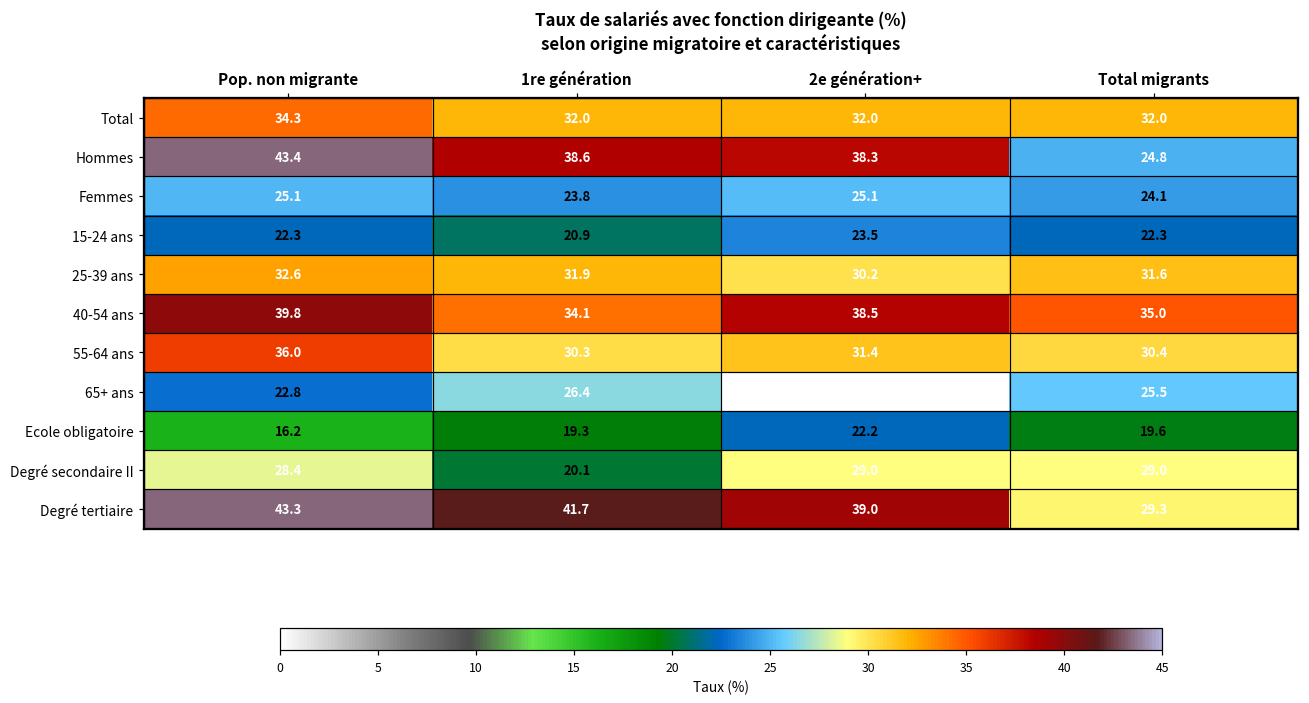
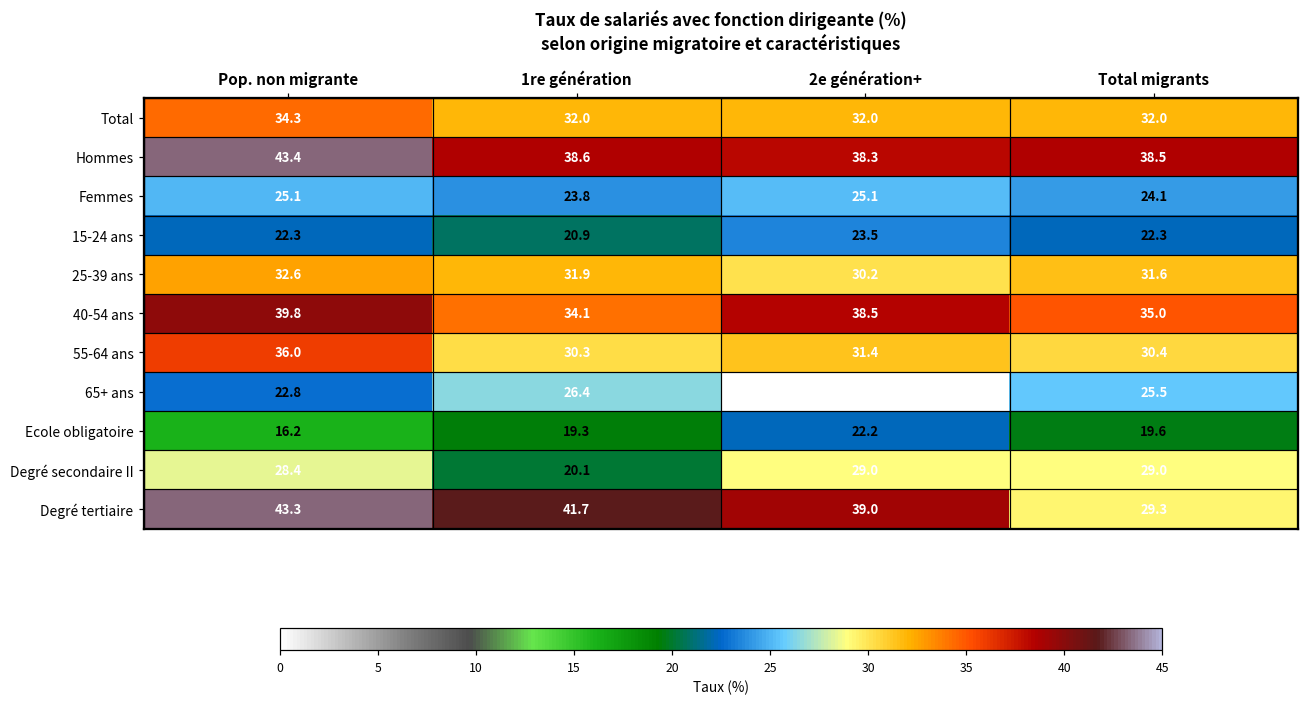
  {
    "Total": {
      "Pop. non migrante": 34.3,
      "1re génération": 32.0,
      "2e génération+": 32.0,
      "Total migrants": 32.0
    },
    "Hommes": {
      "Pop. non migrante": 43.4,
      "1re génération": 38.6,
      "2e génération+": 38.3,
-     "Total migrants": 24.8
+     "Total migrants": 38.5
    },
    "Femmes": {
      "Pop. non migrante": 25.1,
      "1re génération": 23.8,
      "2e génération+": 25.1,
      "Total migrants": 24.1
    },
    "15-24 ans": {
      "Pop. non migrante": 22.3,
      "1re génération": 20.9,
      "2e génération+": 23.5,
      "Total migrants": 22.3
    },
    "25-39 ans": {
      "Pop. non migrante": 32.6,
      "1re génération": 31.9,
      "2e génération+": 30.2,
      "Total migrants": 31.6
    },
    "40-54 ans": {
      "Pop. non migrante": 39.8,
      "1re génération": 34.1,
      "2e génération+": 38.5,
      "Total migrants": 35.0
    },
    "55-64 ans": {
      "Pop. non migrante": 36.0,
      "1re génération": 30.3,
      "2e génération+": 31.4,
      "Total migrants": 30.4
    },
    "65+ ans": {
      "Pop. non migrante": 22.8,
      "1re génération": 26.4,
      "Total migrants": 25.5
    },
    "Ecole obligatoire": {
      "Pop. non migrante": 16.2,
      "1re génération": 19.3,
      "2e génération+": 22.2,
      "Total migrants": 19.6
    },
    "Degré secondaire II": {
      "Pop. non migrante": 28.4,
      "1re génération": 20.1,
      "2e génération+": 29.0,
      "Total migrants": 29.0
    },
    "Degré tertiaire": {
      "Pop. non migrante": 43.3,
      "1re génération": 41.7,
      "2e génération+": 39.0,
      "Total migrants": 29.3
    }
  }
